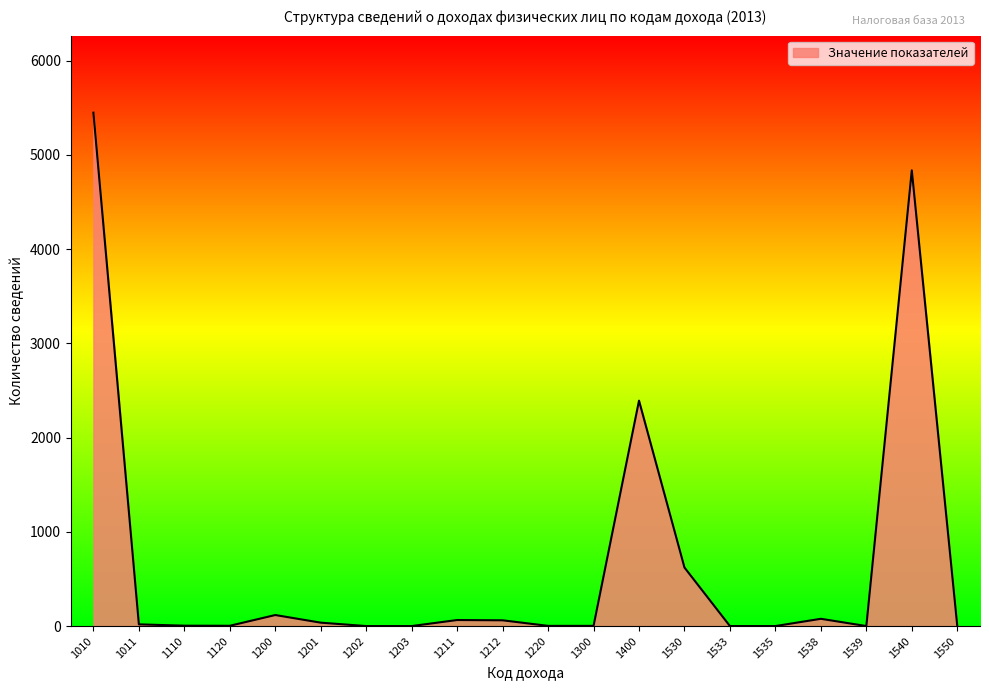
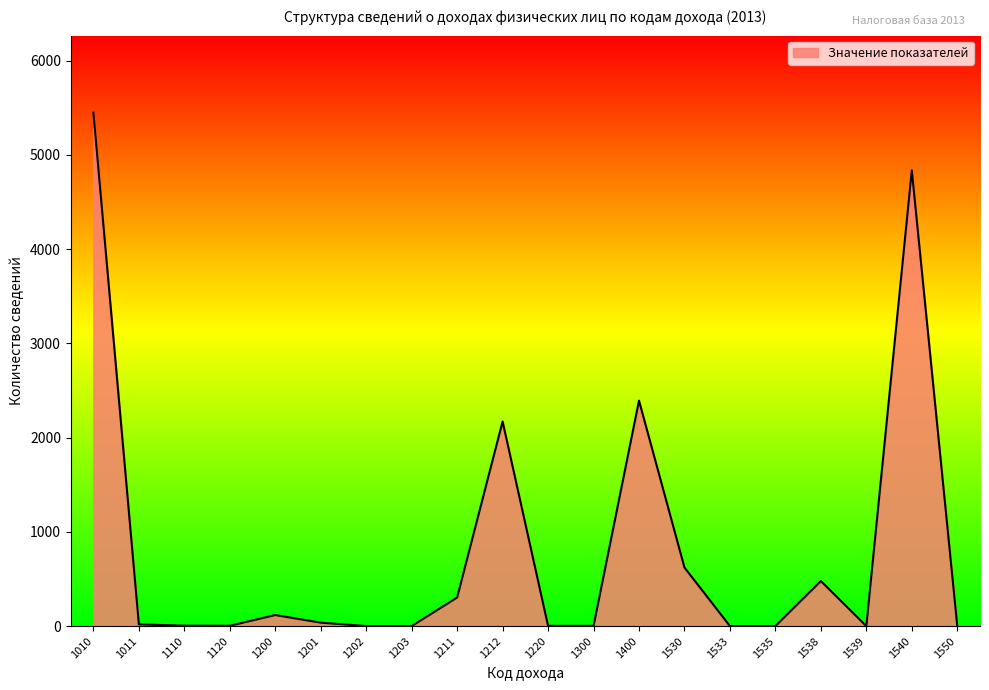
  {
    "1010": 5400,
    "1011": 0,
    "1110": 0,
    "1120": 0,
    "1200": 100,
    "1201": 0,
    "1202": 0,
    "1203": 0,
-   "1211": 100,
-   "1212": 100,
+   "1211": 300,
+   "1212": 2200,
    "1220": 0,
    "1300": 0,
    "1400": 2400,
    "1530": 600,
    "1533": 0,
    "1535": 0,
-   "1538": 100,
+   "1538": 500,
    "1539": 0,
    "1540": 4800,
    "1550": 0
  }
